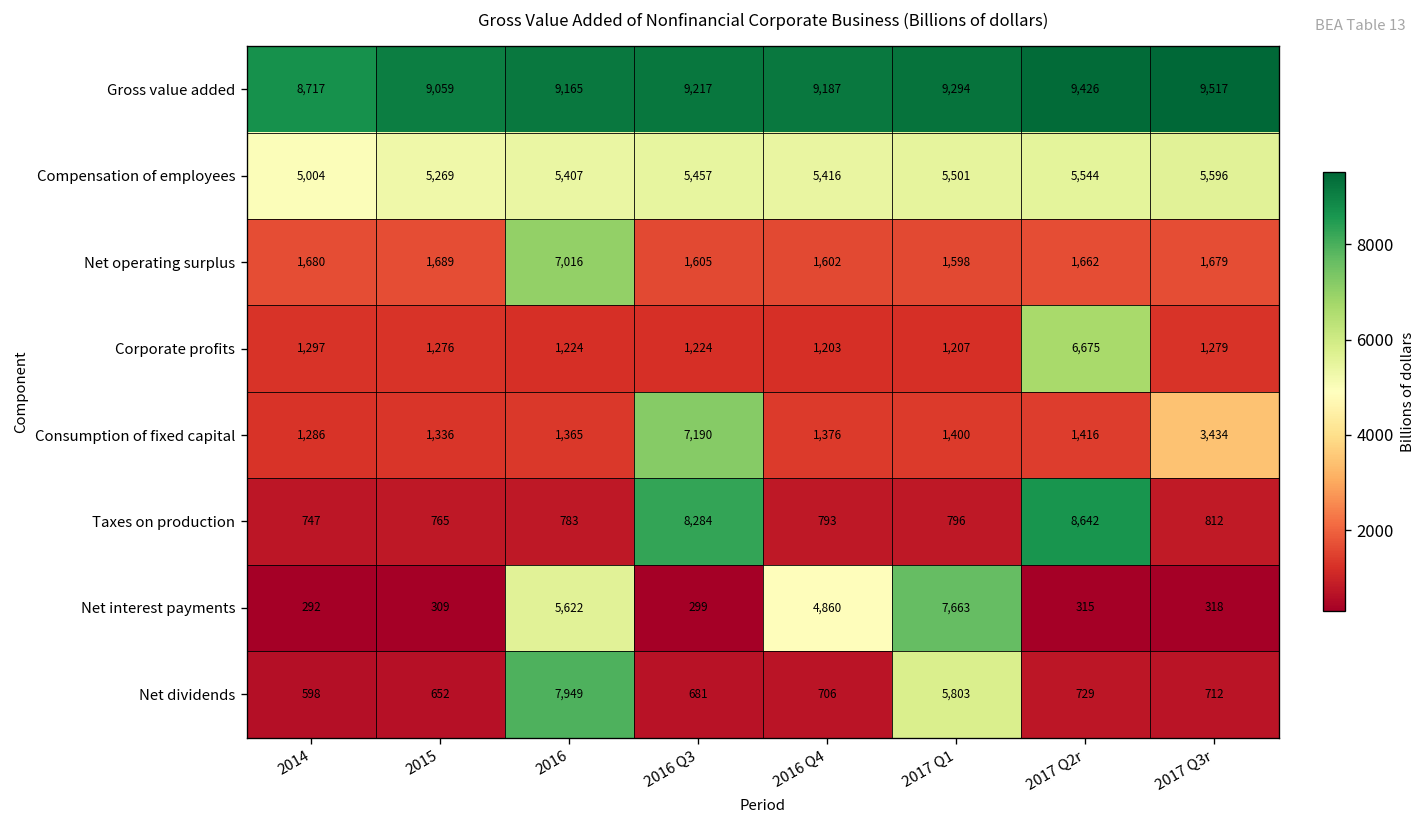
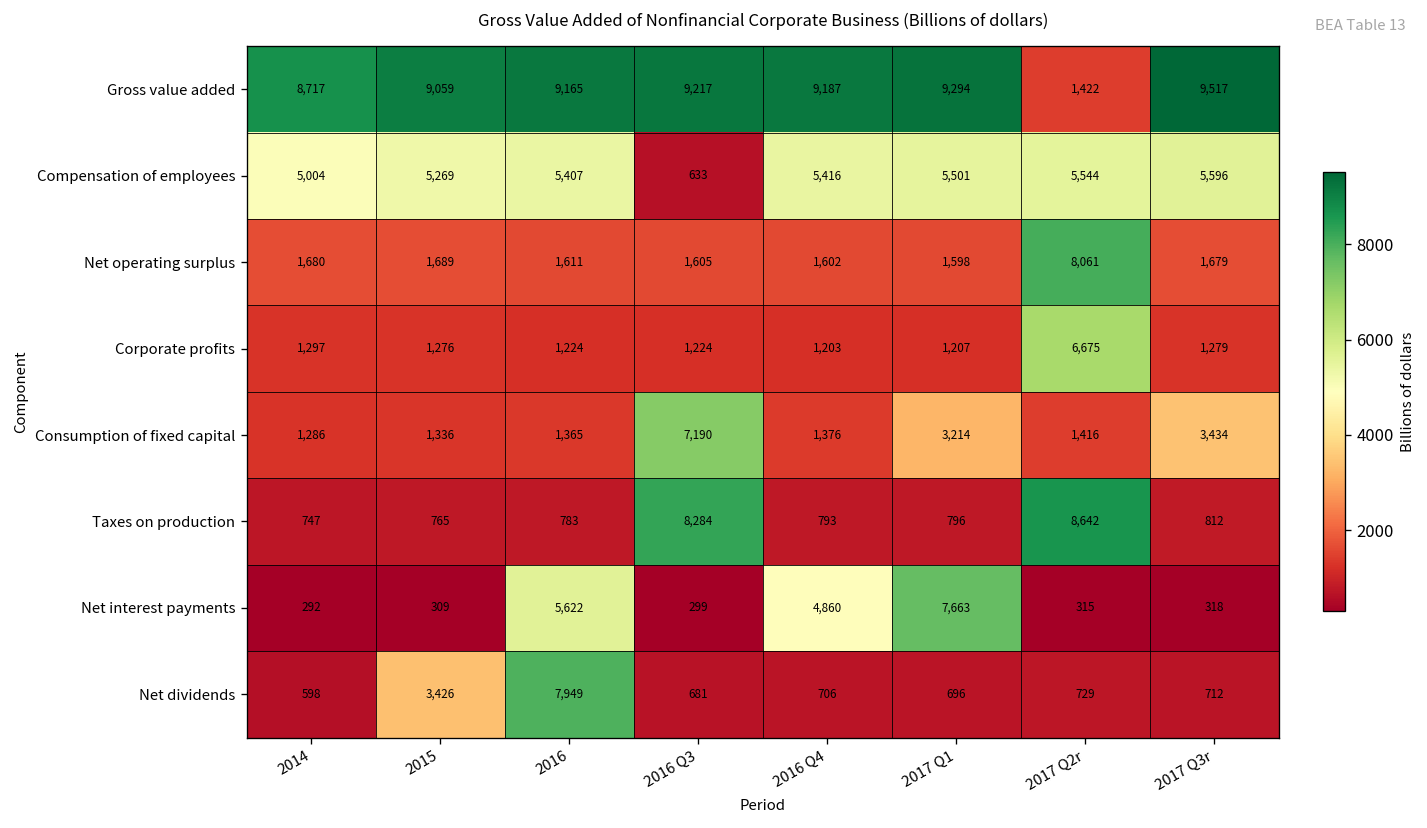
  {
    "Gross value added": {
      "2014": "8,717",
      "2015": "9,059",
      "2016": "9,165",
      "2016 Q3": "9,217",
      "2016 Q4": "9,187",
      "2017 Q1": "9,294",
-     "2017 Q2r": "9,426",
+     "2017 Q2r": "1,422",
      "2017 Q3r": "9,517"
    },
    "Compensation of employees": {
      "2014": "5,004",
      "2015": "5,269",
      "2016": "5,407",
-     "2016 Q3": "5,457",
+     "2016 Q3": "633",
      "2016 Q4": "5,416",
      "2017 Q1": "5,501",
      "2017 Q2r": "5,544",
      "2017 Q3r": "5,596"
    },
    "Net operating surplus": {
      "2014": "1,680",
      "2015": "1,689",
-     "2016": "7,016",
+     "2016": "1,611",
      "2016 Q3": "1,605",
      "2016 Q4": "1,602",
      "2017 Q1": "1,598",
-     "2017 Q2r": "1,662",
+     "2017 Q2r": "8,061",
      "2017 Q3r": "1,679"
    },
    "Corporate profits": {
      "2014": "1,297",
      "2015": "1,276",
      "2016": "1,224",
      "2016 Q3": "1,224",
      "2016 Q4": "1,203",
      "2017 Q1": "1,207",
      "2017 Q2r": "6,675",
      "2017 Q3r": "1,279"
    },
    "Consumption of fixed capital": {
      "2014": "1,286",
      "2015": "1,336",
      "2016": "1,365",
      "2016 Q3": "7,190",
      "2016 Q4": "1,376",
-     "2017 Q1": "1,400",
+     "2017 Q1": "3,214",
      "2017 Q2r": "1,416",
      "2017 Q3r": "3,434"
    },
    "Taxes on production": {
      "2014": "747",
      "2015": "765",
      "2016": "783",
      "2016 Q3": "8,284",
      "2016 Q4": "793",
      "2017 Q1": "796",
      "2017 Q2r": "8,642",
      "2017 Q3r": "812"
    },
    "Net interest payments": {
      "2014": "292",
      "2015": "309",
      "2016": "5,622",
      "2016 Q3": "299",
      "2016 Q4": "4,860",
      "2017 Q1": "7,663",
      "2017 Q2r": "315",
      "2017 Q3r": "318"
    },
    "Net dividends": {
      "2014": "598",
-     "2015": "652",
+     "2015": "3,426",
      "2016": "7,949",
      "2016 Q3": "681",
      "2016 Q4": "706",
-     "2017 Q1": "5,803",
+     "2017 Q1": "696",
      "2017 Q2r": "729",
      "2017 Q3r": "712"
    }
  }
